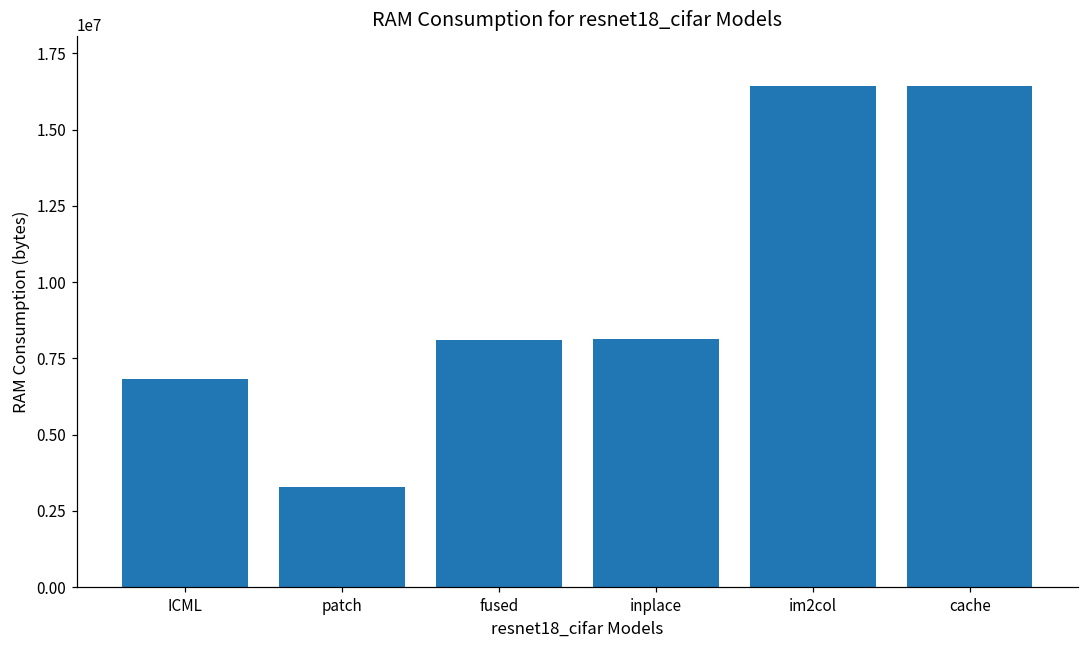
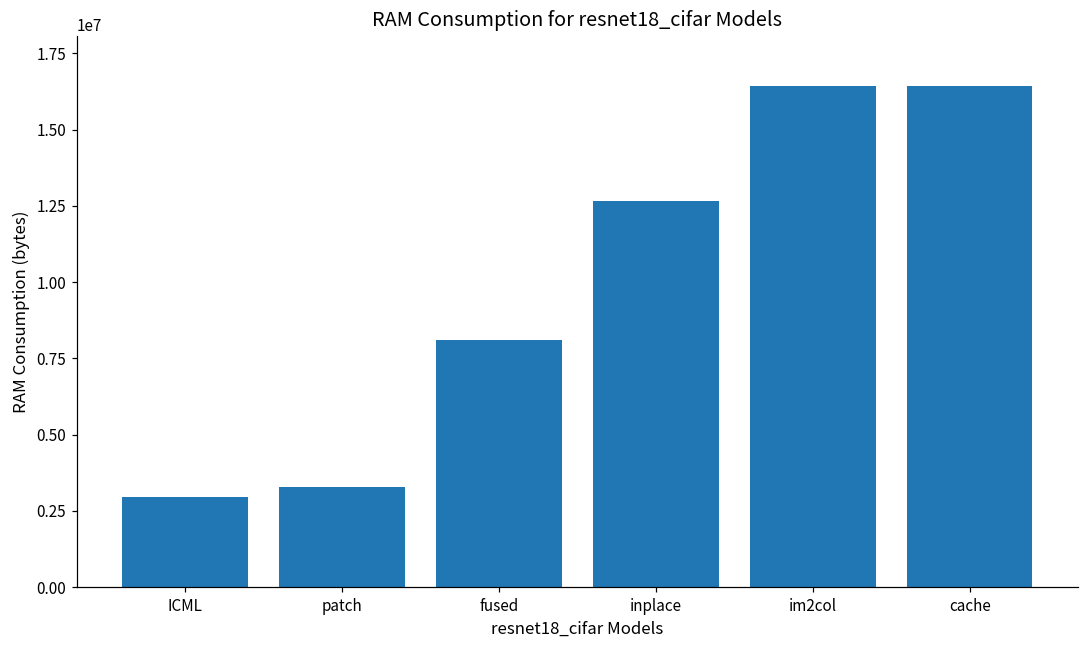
  {
-   "ICML": 6800000,
+   "ICML": 3000000,
    "patch": 3300000,
    "fused": 8100000,
-   "inplace": 8100000,
+   "inplace": 12700000,
    "im2col": 16400000,
    "cache": 16400000
  }
